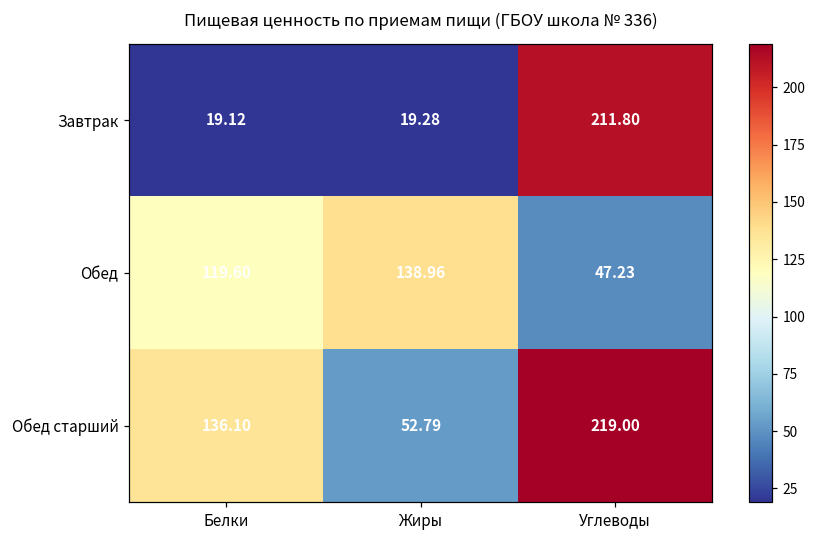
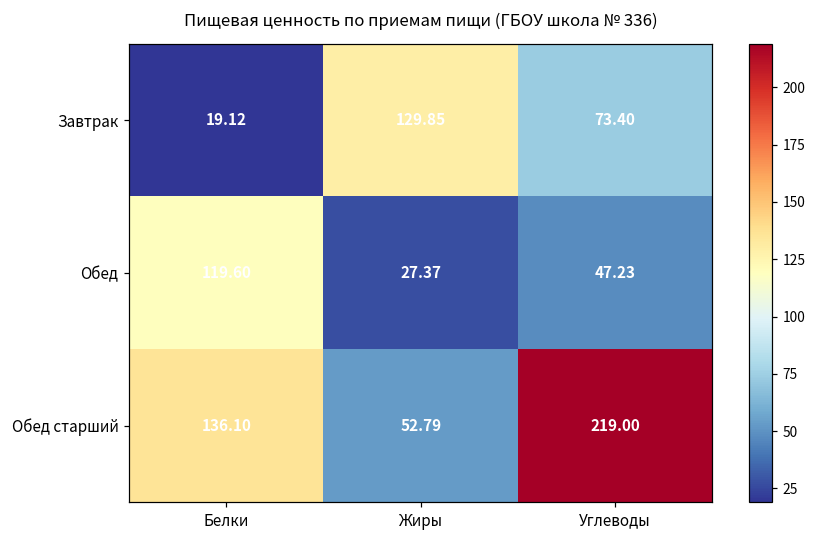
  {
    "Завтрак": {
      "Белки": 19.12,
-     "Жиры": 19.28,
-     "Углеводы": 211.80
+     "Жиры": 129.85,
+     "Углеводы": 73.40
    },
    "Обед": {
      "Белки": 119.60,
-     "Жиры": 138.96,
+     "Жиры": 27.37,
      "Углеводы": 47.23
    },
    "Обед старший": {
      "Белки": 136.10,
      "Жиры": 52.79,
      "Углеводы": 219.00
    }
  }
